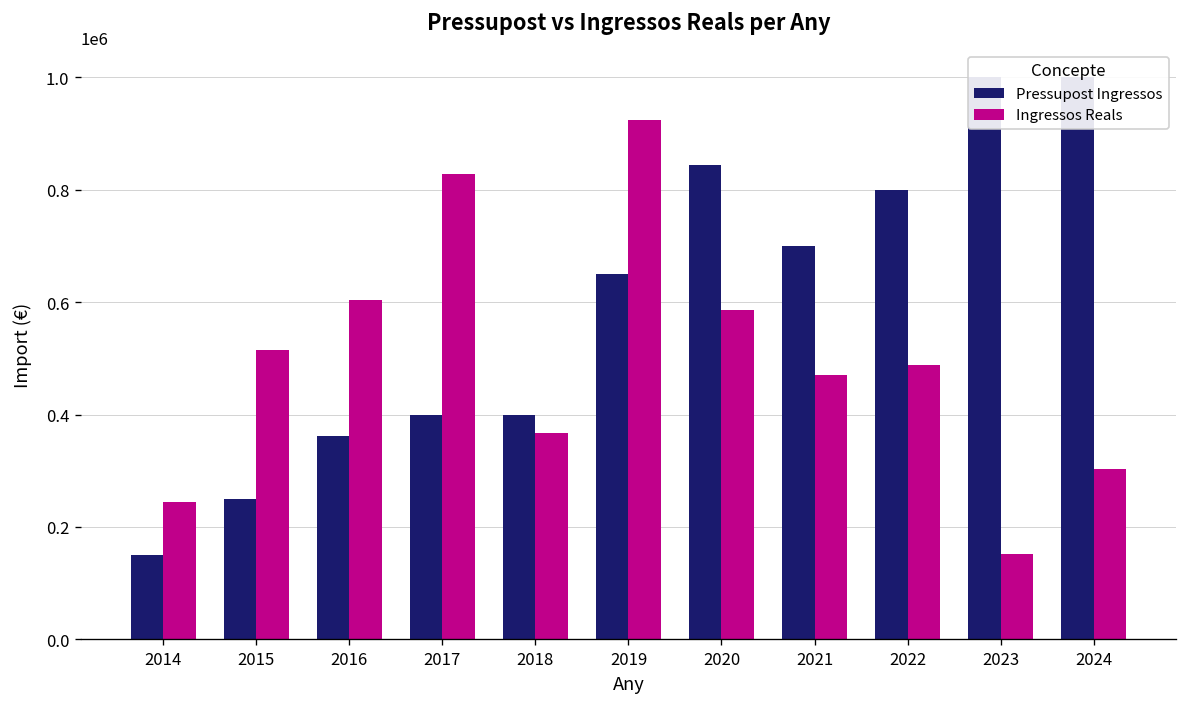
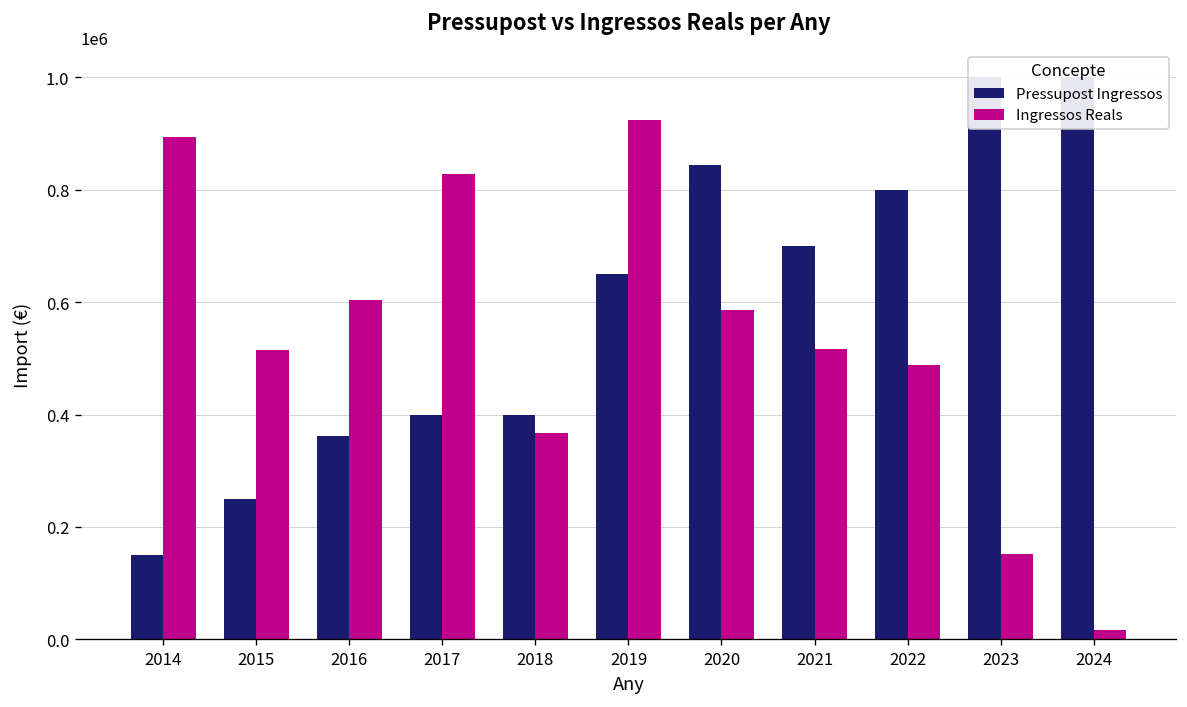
  {
    "Pressupost Ingressos": {
      "2014": 150000,
      "2015": 250000,
      "2016": 360000,
      "2017": 400000,
      "2018": 400000,
      "2019": 650000,
      "2020": 840000,
      "2021": 700000,
      "2022": 800000
    },
    "Ingressos Reals": {
-     "2014": 240000,
+     "2014": 890000,
      "2015": 510000,
      "2016": 600000,
      "2017": 830000,
      "2018": 370000,
      "2019": 920000,
      "2020": 590000,
-     "2021": 470000,
+     "2021": 520000,
      "2022": 490000,
      "2023": 150000,
-     "2024": 300000
+     "2024": 20000
    }
  }
